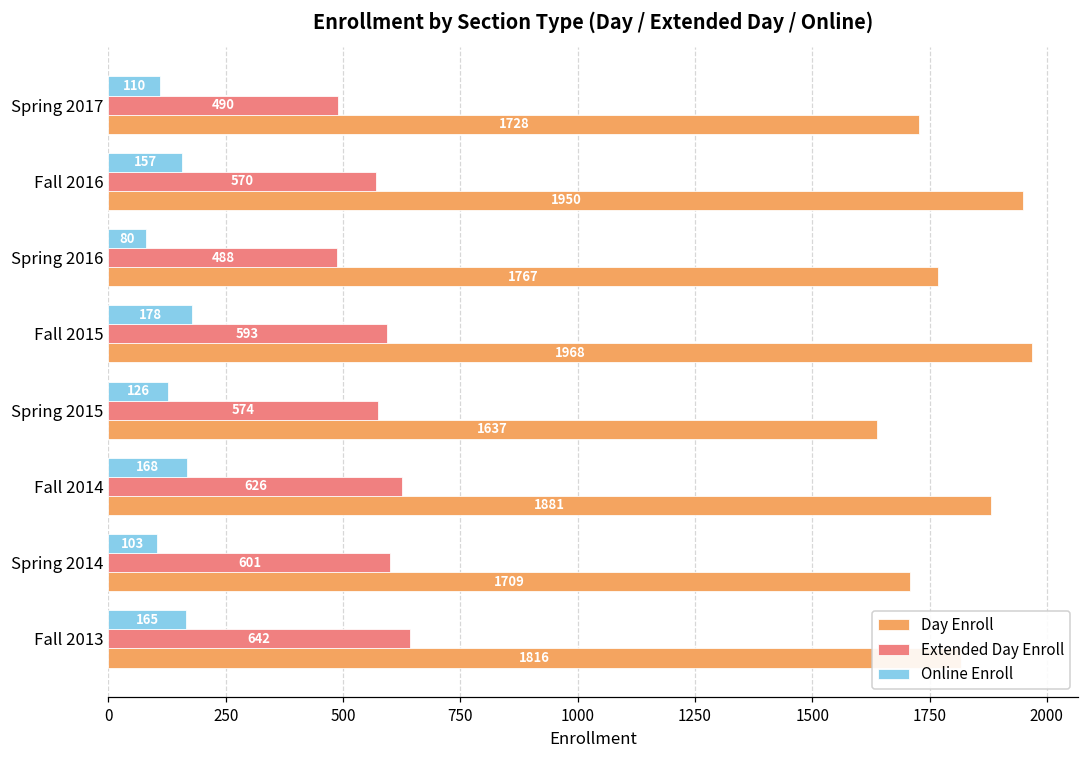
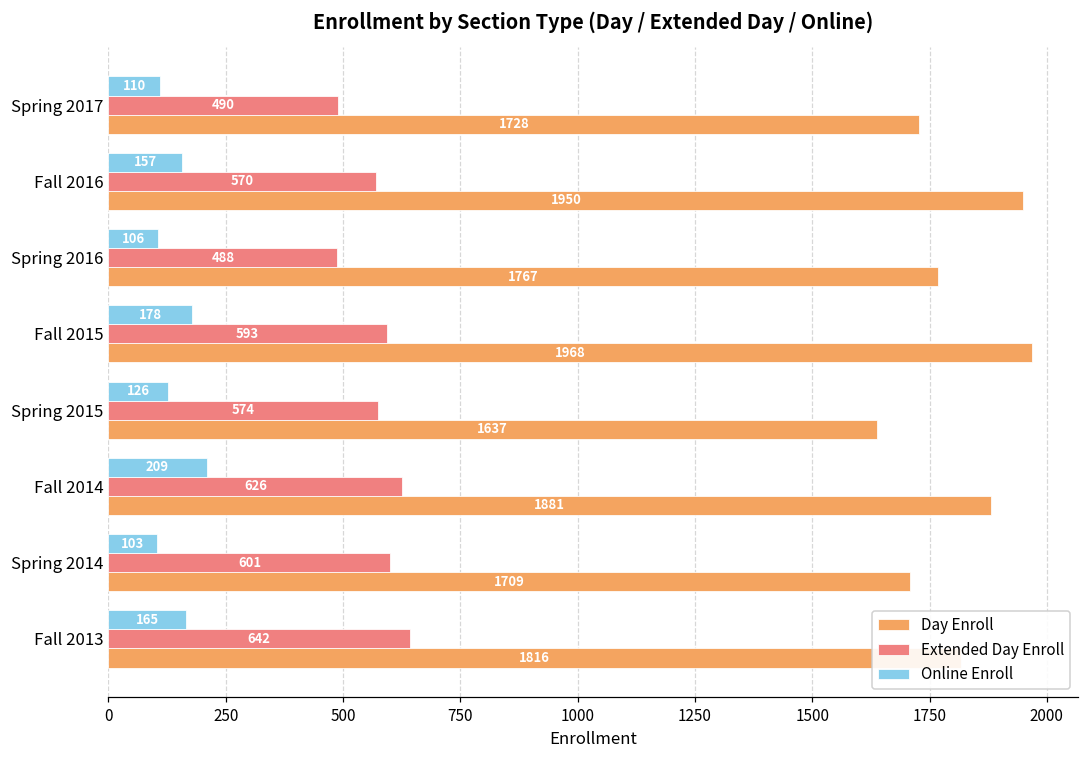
  {
    "Online Enroll": {
      "Spring 2017": 110,
      "Fall 2016": 157,
-     "Spring 2016": 80,
+     "Spring 2016": 106,
      "Fall 2015": 178,
      "Spring 2015": 126,
-     "Fall 2014": 168,
+     "Fall 2014": 209,
      "Spring 2014": 103,
      "Fall 2013": 165
    }
  }
